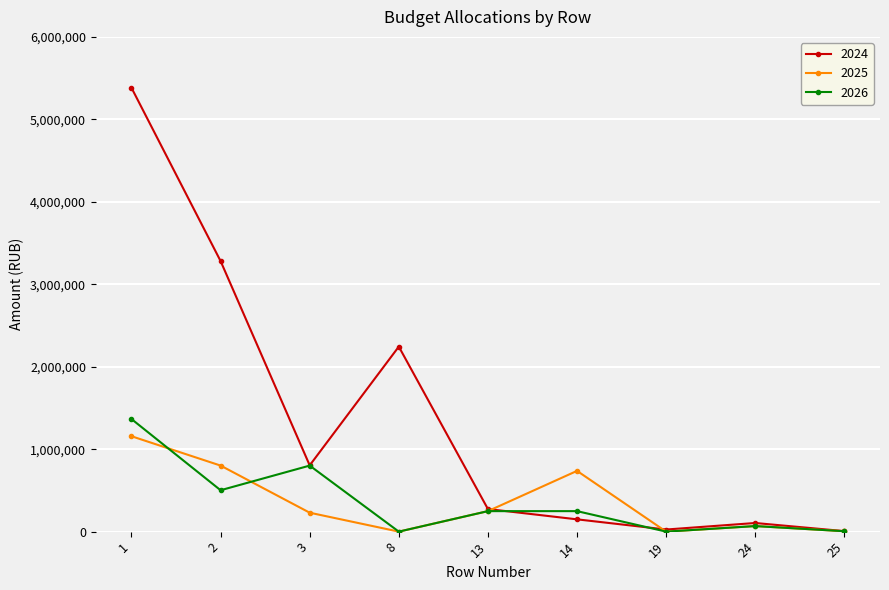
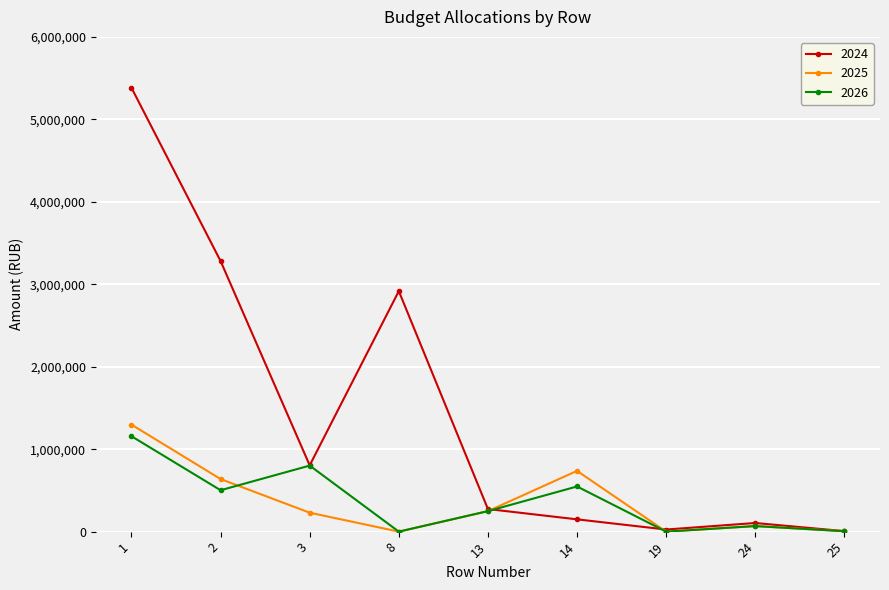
  {
    "2024": {
      "1": "5,400,000",
      "2": "3,300,000",
-     "8": "2,200,000",
+     "8": "2,900,000",
      "14": "100,000",
      "24": "100,000"
    },
    "2025": {
-     "1": "1,200,000",
-     "2": "800,000",
+     "1": "1,300,000",
+     "2": "600,000",
      "3": "200,000",
      "14": "700,000"
    },
    "2026": {
-     "1": "1,400,000",
+     "1": "1,200,000",
      "2": "500,000",
-     "14": "200,000"
+     "14": "500,000"
    }
  }
